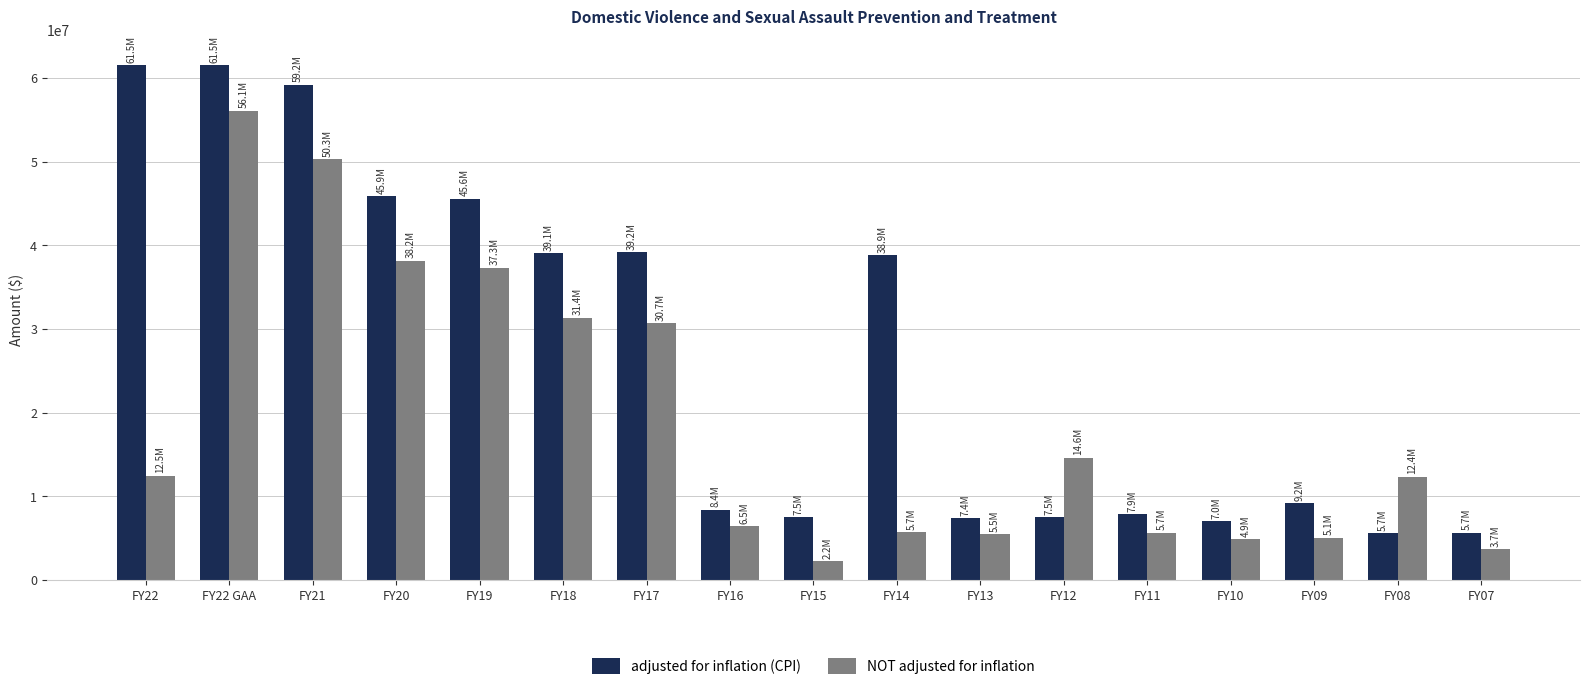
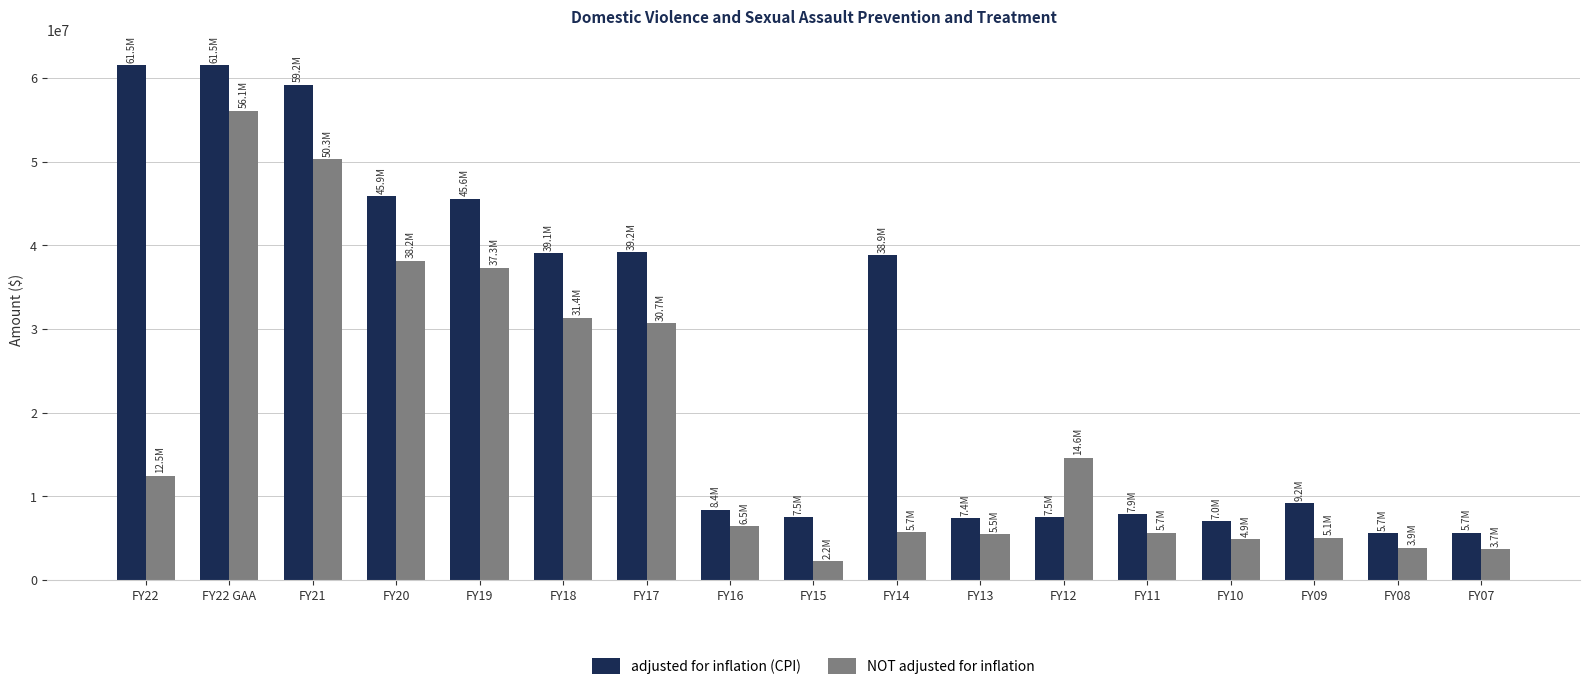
  {
    "adjusted for inflation (CPI)": {
      "FY22": "61.5M",
      "FY22 GAA": "61.5M",
      "FY21": "59.2M",
      "FY20": "45.9M",
      "FY19": "45.6M",
      "FY18": "39.1M",
      "FY17": "39.2M",
      "FY16": "8.4M",
      "FY15": "7.5M",
      "FY14": "38.9M",
      "FY13": "7.4M",
      "FY12": "7.5M",
      "FY11": "7.9M",
      "FY10": "7.0M",
      "FY09": "9.2M",
      "FY08": "5.7M",
      "FY07": "5.7M"
    },
    "NOT adjusted for inflation": {
      "FY22": "12.5M",
      "FY22 GAA": "56.1M",
      "FY21": "50.3M",
      "FY20": "38.2M",
      "FY19": "37.3M",
      "FY18": "31.4M",
      "FY17": "30.7M",
      "FY16": "6.5M",
      "FY15": "2.2M",
      "FY14": "5.7M",
      "FY13": "5.5M",
      "FY12": "14.6M",
      "FY11": "5.7M",
      "FY10": "4.9M",
      "FY09": "5.1M",
-     "FY08": "12.4M",
+     "FY08": "3.9M",
      "FY07": "3.7M"
    }
  }
